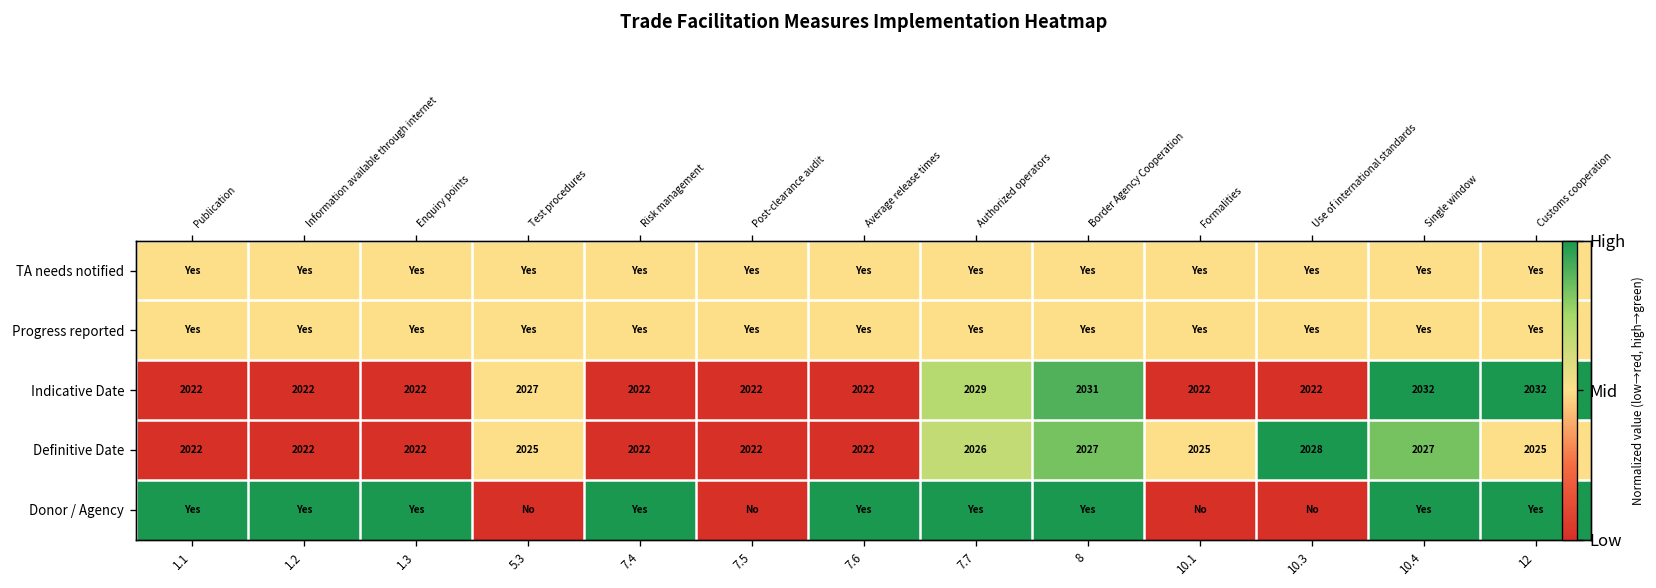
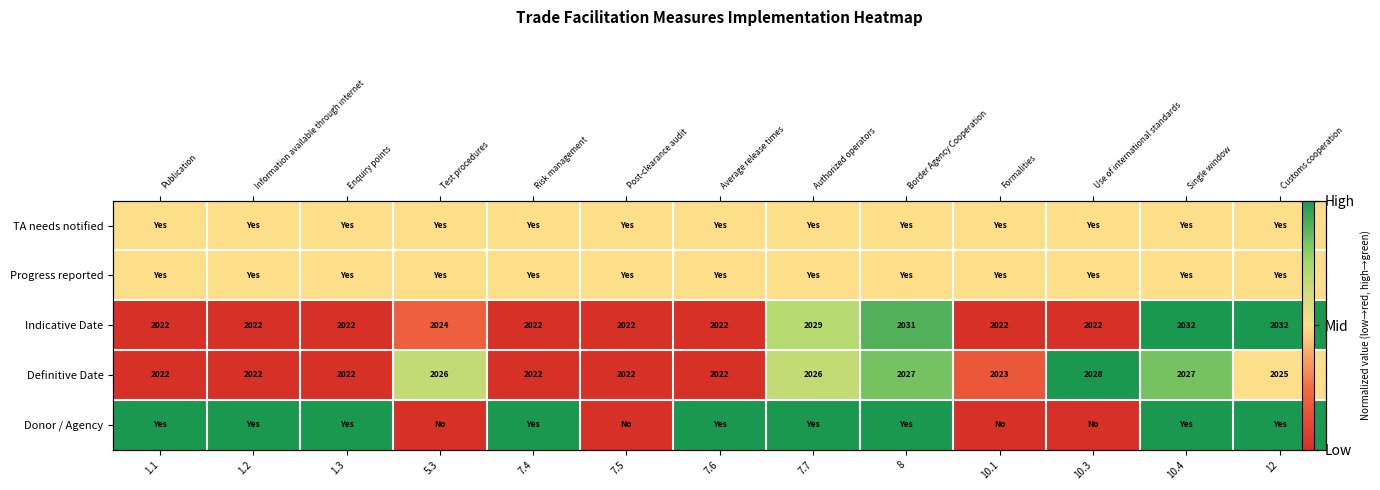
  {
    "Indicative Date": {
      "1.1": 2022,
      "1.2": 2022,
      "1.3": 2022,
-     "5.3": 2027,
+     "5.3": 2024,
      "7.4": 2022,
      "7.5": 2022,
      "7.6": 2022,
      "7.7": 2029,
      "8": 2031,
      "10.1": 2022,
      "10.3": 2022,
      "10.4": 2032,
      "12": 2032
    },
    "Definitive Date": {
      "1.1": 2022,
      "1.2": 2022,
      "1.3": 2022,
-     "5.3": 2025,
+     "5.3": 2026,
      "7.4": 2022,
      "7.5": 2022,
      "7.6": 2022,
      "7.7": 2026,
      "8": 2027,
-     "10.1": 2025,
+     "10.1": 2023,
      "10.3": 2028,
      "10.4": 2027,
      "12": 2025
    }
  }
